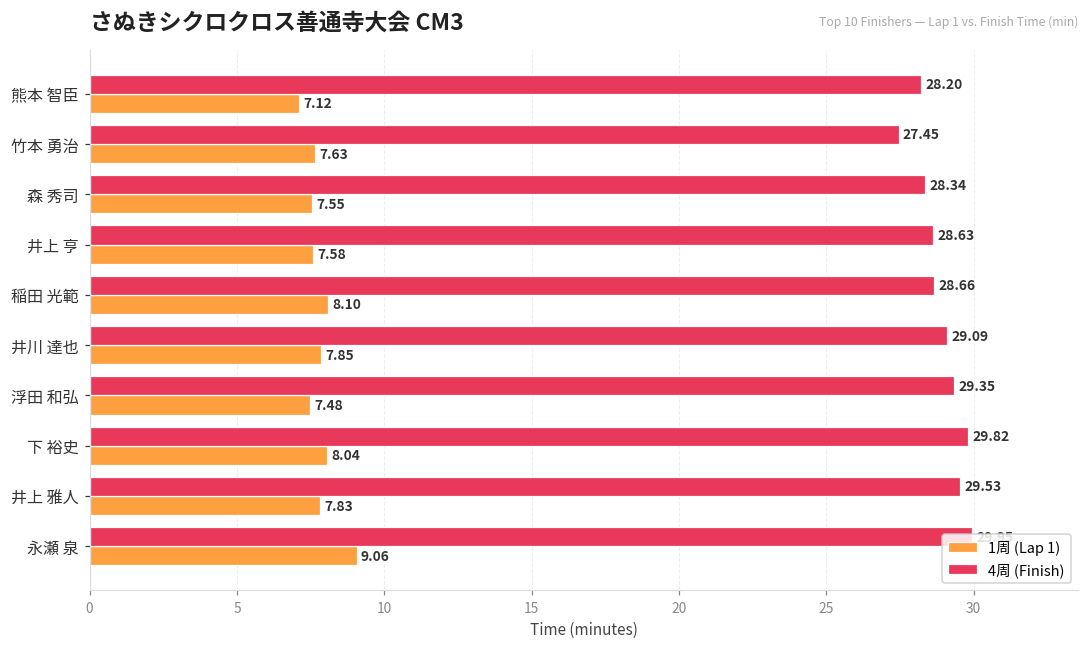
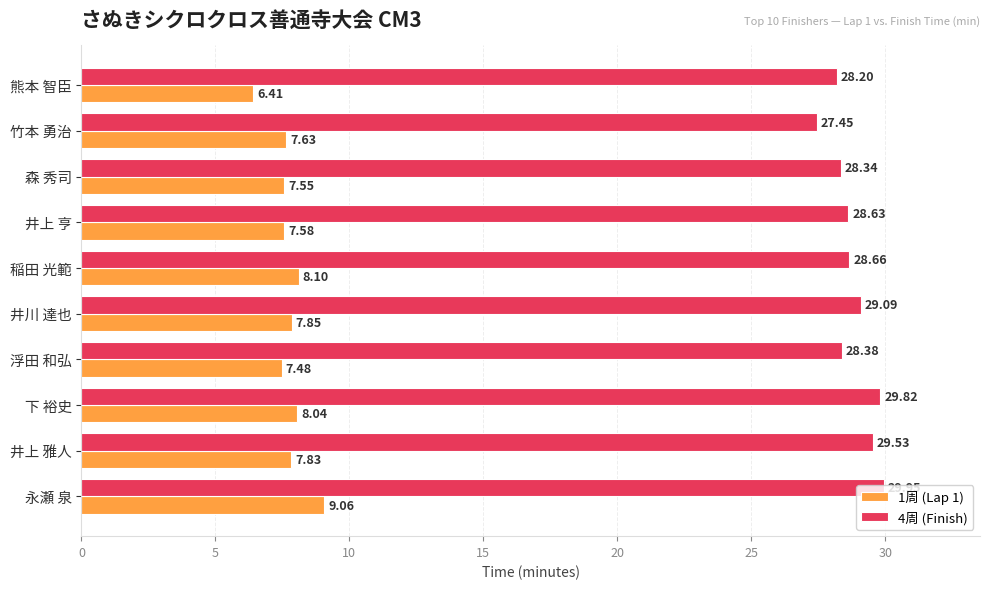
  {
    "1周 (Lap 1)": {
-     "熊本 智臣": 7.12,
+     "熊本 智臣": 6.41,
      "竹本 勇治": 7.63,
      "森 秀司": 7.55,
      "井上 亨": 7.58,
      "稲田 光範": 8.10,
      "井川 達也": 7.85,
      "浮田 和弘": 7.48,
      "下 裕史": 8.04,
      "井上 雅人": 7.83,
      "永瀬 泉": 9.06
    },
    "4周 (Finish)": {
      "熊本 智臣": 28.20,
      "竹本 勇治": 27.45,
      "森 秀司": 28.34,
      "井上 亨": 28.63,
      "稲田 光範": 28.66,
      "井川 達也": 29.09,
-     "浮田 和弘": 29.35,
+     "浮田 和弘": 28.38,
      "下 裕史": 29.82,
      "井上 雅人": 29.53
    }
  }
